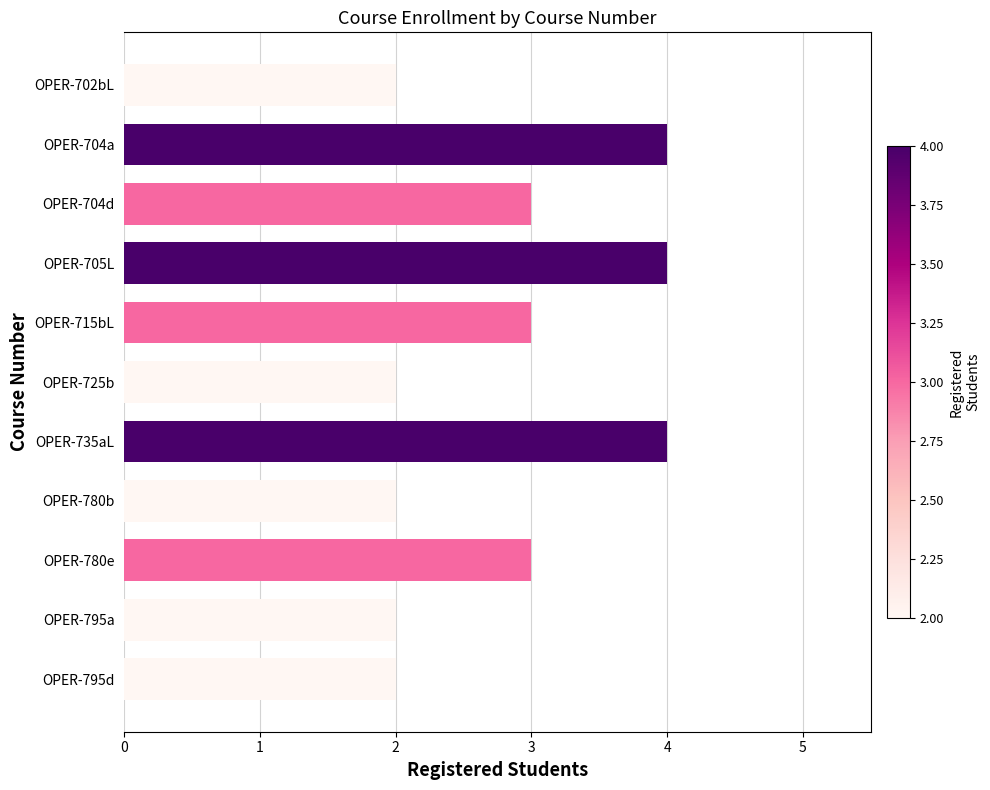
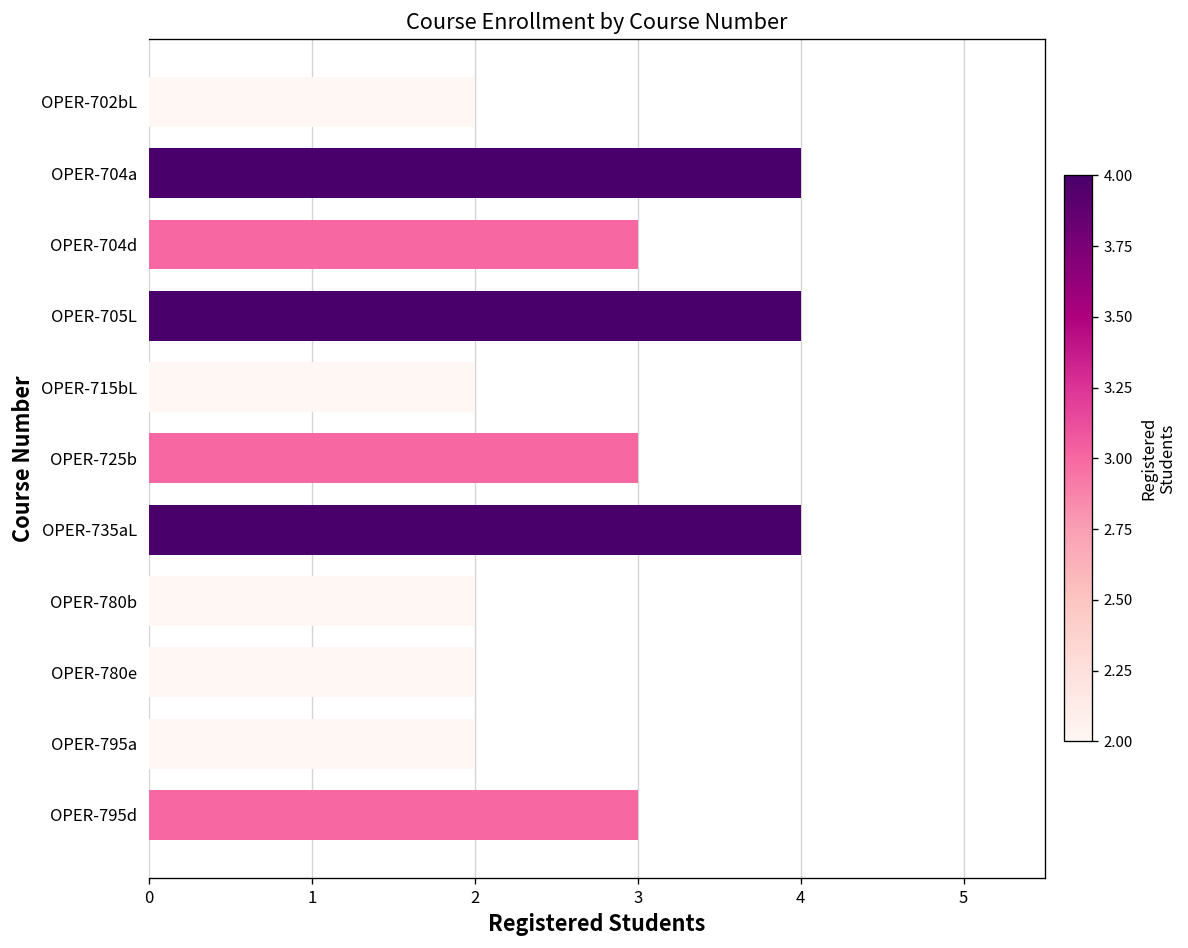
  {
    "OPER-702bL": 2,
    "OPER-704a": 4,
    "OPER-704d": 3,
    "OPER-705L": 4,
-   "OPER-715bL": 3,
-   "OPER-725b": 2,
+   "OPER-715bL": 2,
+   "OPER-725b": 3,
    "OPER-735aL": 4,
    "OPER-780b": 2,
-   "OPER-780e": 3,
+   "OPER-780e": 2,
    "OPER-795a": 2,
-   "OPER-795d": 2
+   "OPER-795d": 3
  }
